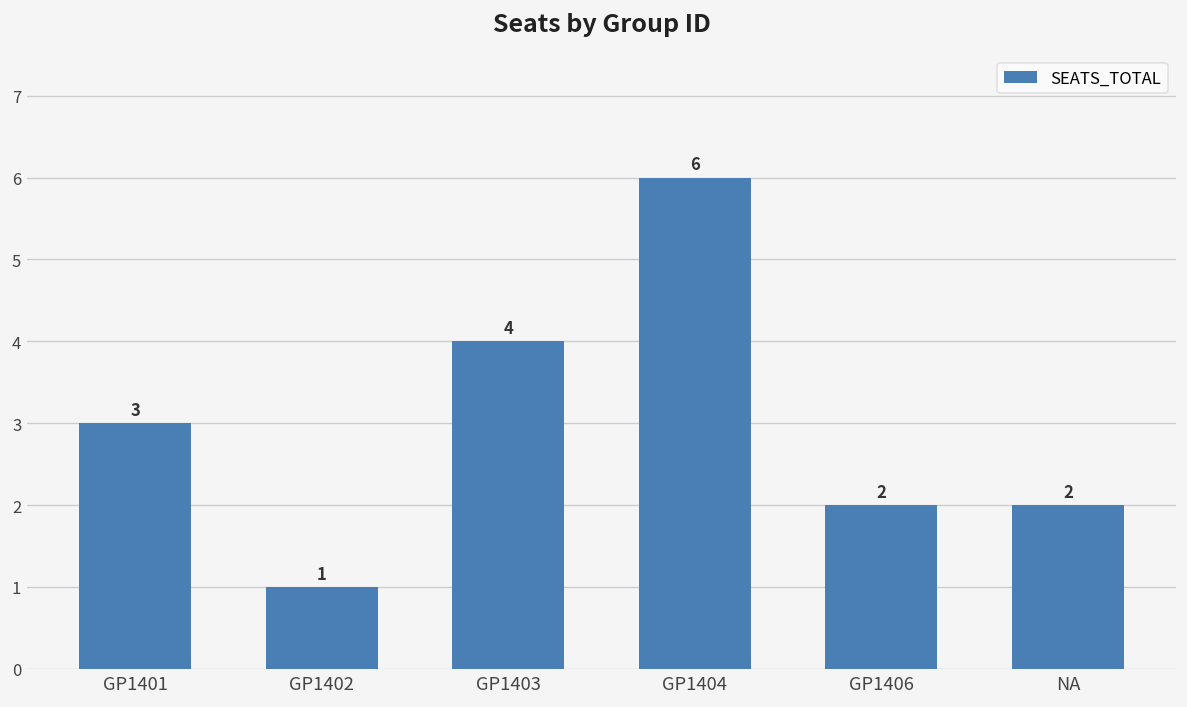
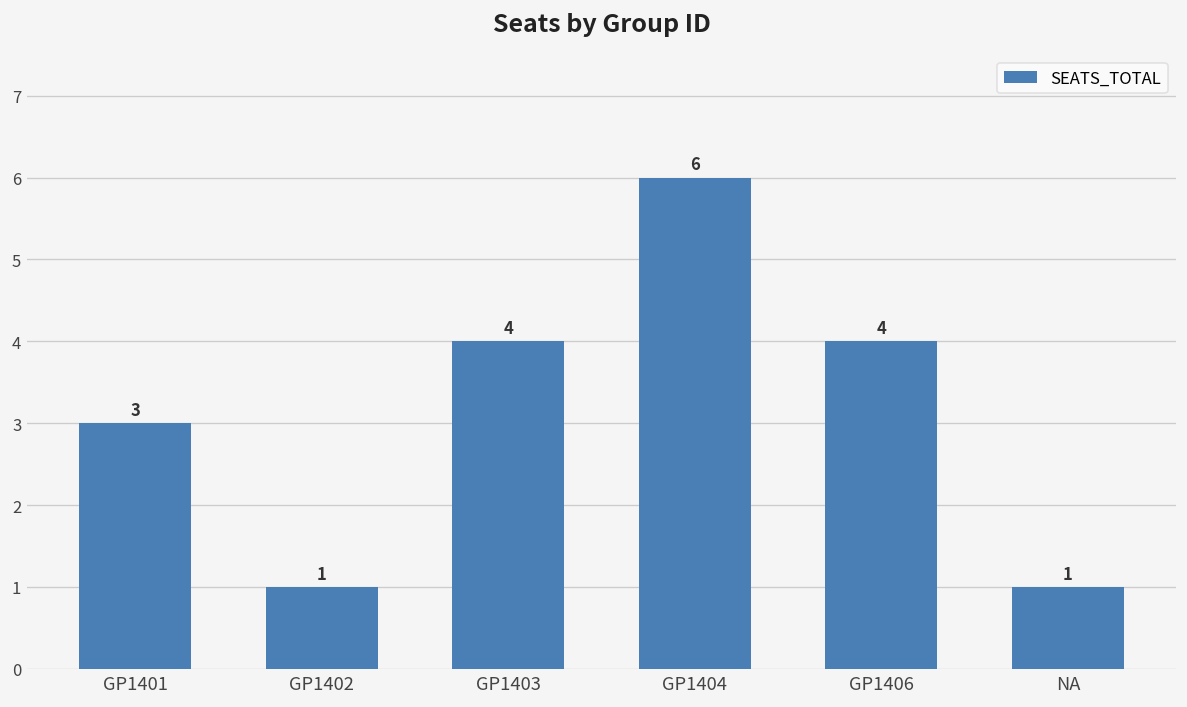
  {
    "GP1401": 3,
    "GP1402": 1,
    "GP1403": 4,
    "GP1404": 6,
-   "GP1406": 2,
-   "NA": 2
+   "GP1406": 4,
+   "NA": 1
  }
